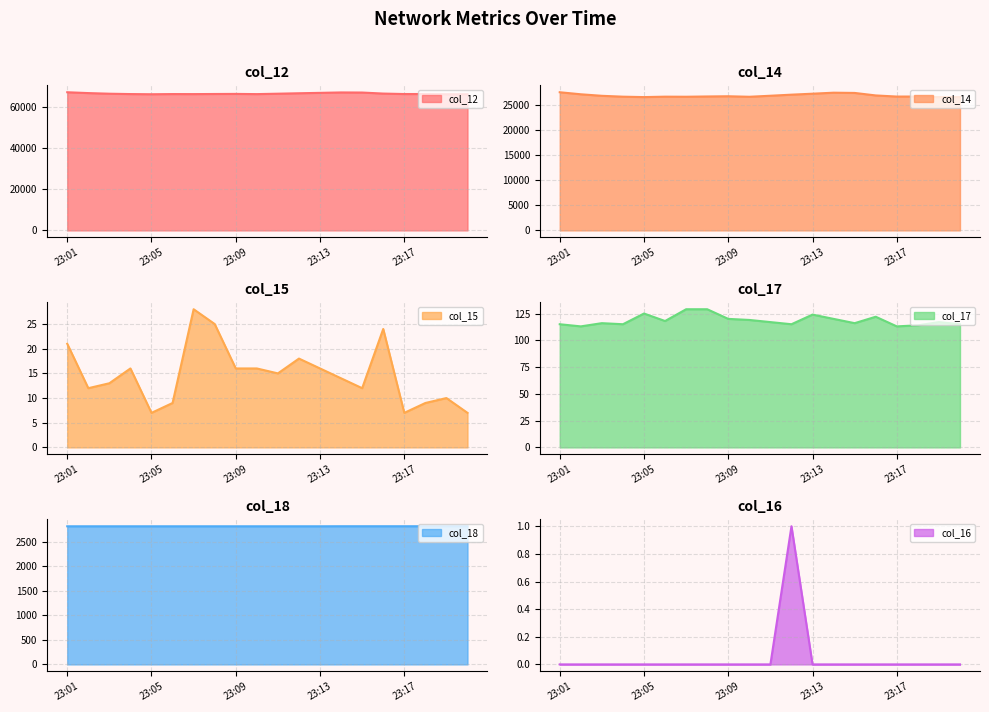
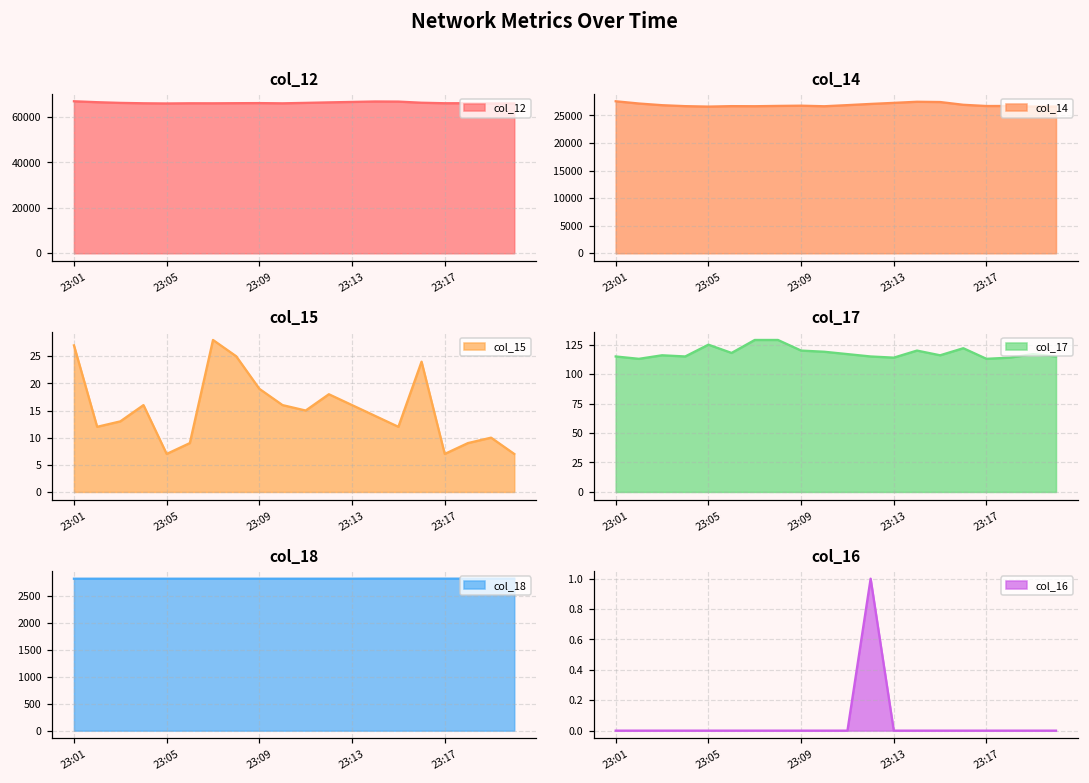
  {
    "col_12": {
      "23:01": 67000,
      "23:05": 66000,
      "23:09": 66000,
      "23:13": 67000,
      "23:17": 66000
    },
    "col_14": {
      "23:01": 28000,
      "23:05": 27000,
      "23:09": 27000,
      "23:13": 27000,
      "23:17": 27000
    },
    "col_15": {
-     "23:01": 21,
+     "23:01": 27,
      "23:05": 7,
-     "23:09": 16,
+     "23:09": 19,
      "23:13": 16,
      "23:17": 7
    },
    "col_17": {
      "23:01": 115,
      "23:05": 125,
      "23:09": 120,
-     "23:13": 124,
+     "23:13": 114,
      "23:17": 113
    },
    "col_18": {
      "23:01": 2800,
      "23:05": 2800,
      "23:09": 2800,
      "23:13": 2800,
      "23:17": 2800
    },
    "col_16": {
      "23:01": 0.00,
      "23:05": 0.00,
      "23:09": 0.00,
      "23:13": 0.00,
      "23:17": 0.00
    }
  }
